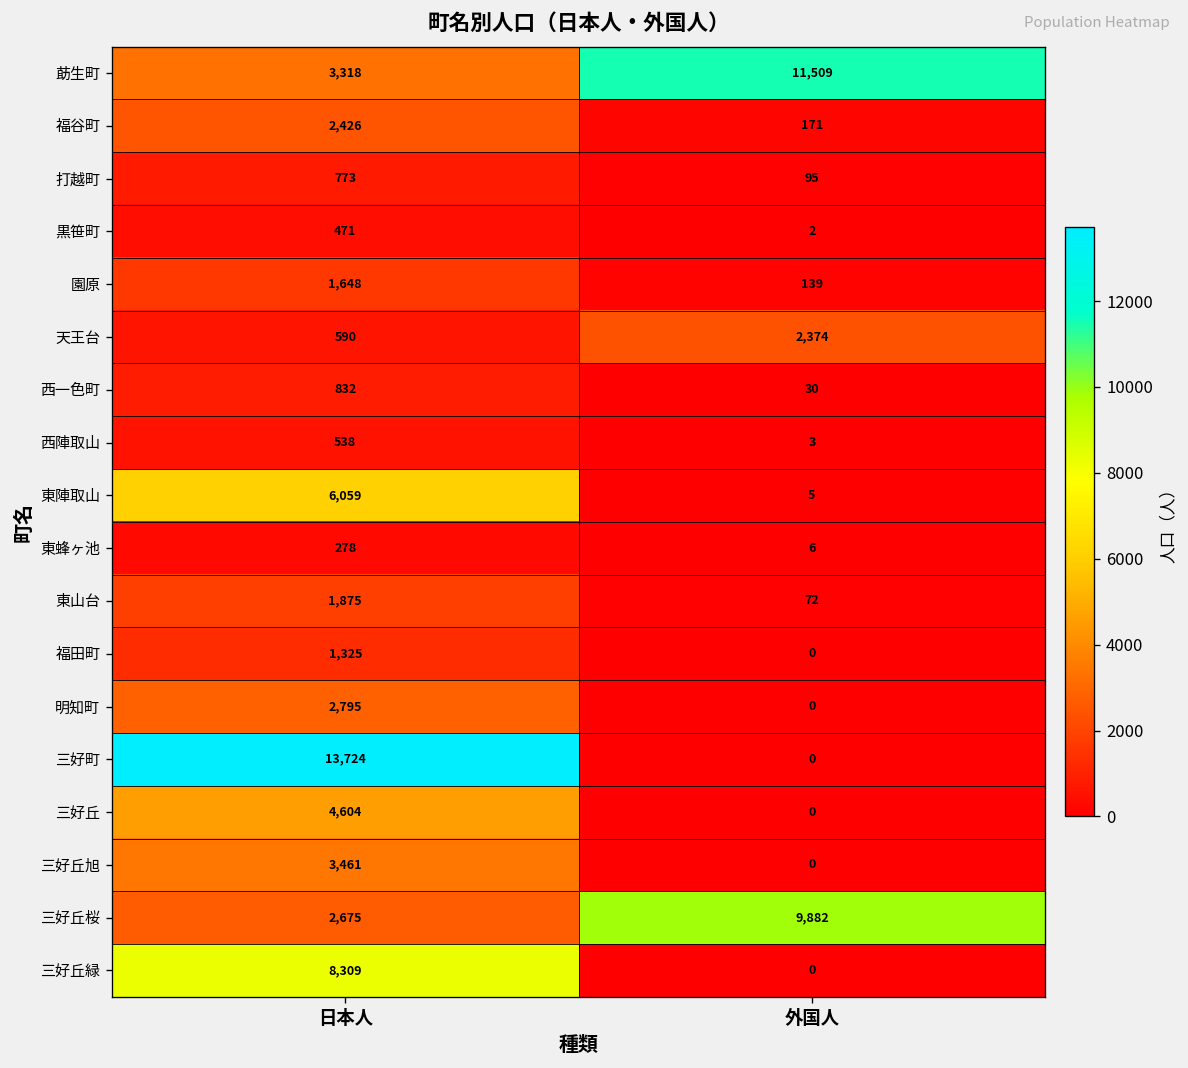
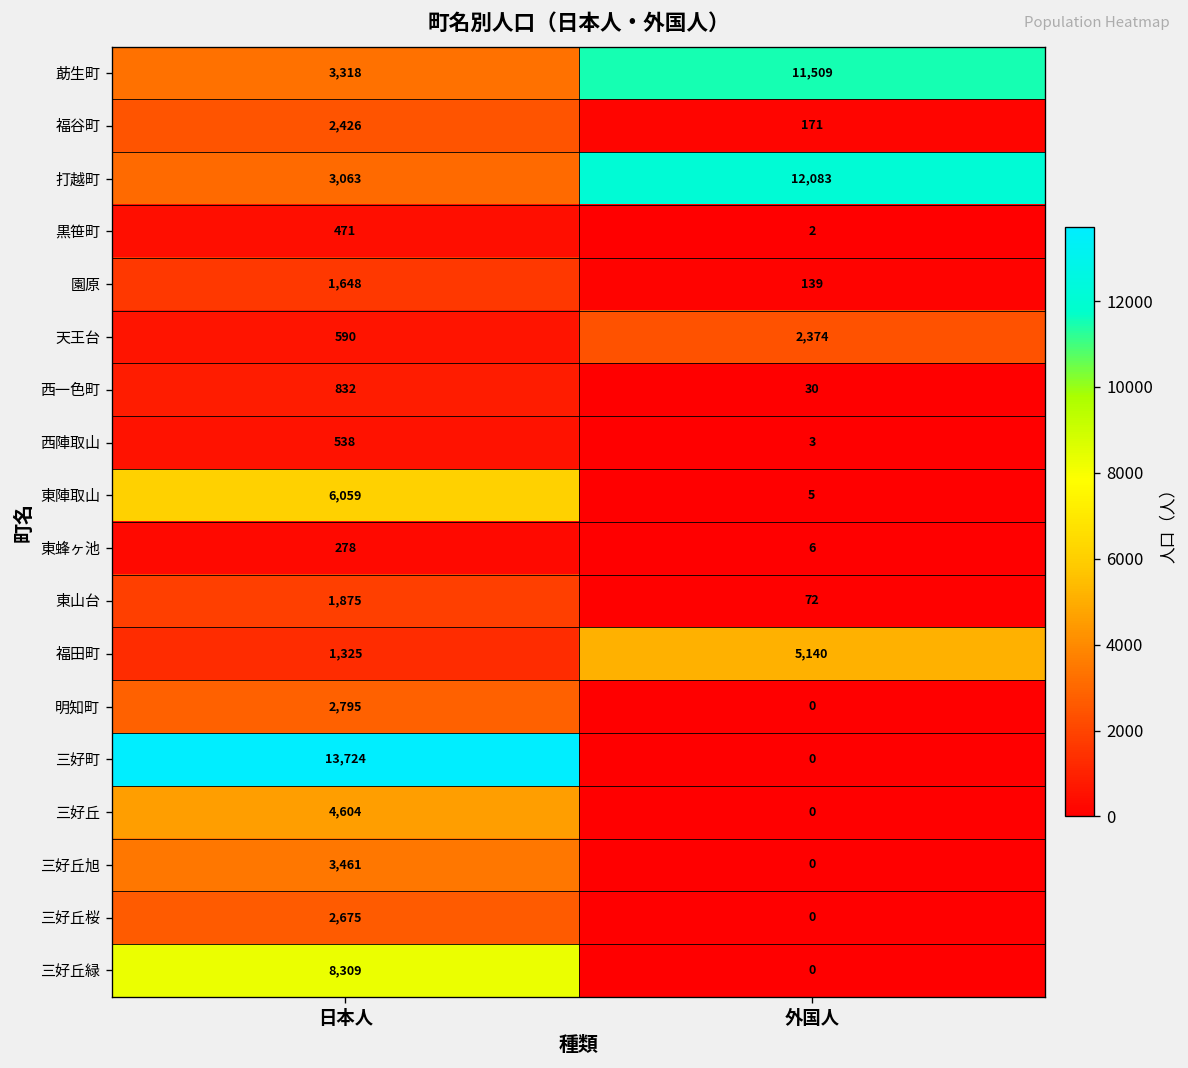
  {
    "莇生町": {
      "日本人": "3,318",
      "外国人": "11,509"
    },
    "福谷町": {
      "日本人": "2,426",
      "外国人": "171"
    },
    "打越町": {
-     "日本人": "773",
-     "外国人": "95"
+     "日本人": "3,063",
+     "外国人": "12,083"
    },
    "黒笹町": {
      "日本人": "471",
      "外国人": "2"
    },
    "園原": {
      "日本人": "1,648",
      "外国人": "139"
    },
    "天王台": {
      "日本人": "590",
      "外国人": "2,374"
    },
    "西一色町": {
      "日本人": "832",
      "外国人": "30"
    },
    "西陣取山": {
      "日本人": "538",
      "外国人": "3"
    },
    "東陣取山": {
      "日本人": "6,059",
      "外国人": "5"
    },
    "東蜂ヶ池": {
      "日本人": "278",
      "外国人": "6"
    },
    "東山台": {
      "日本人": "1,875",
      "外国人": "72"
    },
    "福田町": {
      "日本人": "1,325",
-     "外国人": "0"
+     "外国人": "5,140"
    },
    "明知町": {
      "日本人": "2,795",
      "外国人": "0"
    },
    "三好町": {
      "日本人": "13,724",
      "外国人": "0"
    },
    "三好丘": {
      "日本人": "4,604",
      "外国人": "0"
    },
    "三好丘旭": {
      "日本人": "3,461",
      "外国人": "0"
    },
    "三好丘桜": {
      "日本人": "2,675",
-     "外国人": "9,882"
+     "外国人": "0"
    },
    "三好丘緑": {
      "日本人": "8,309",
      "外国人": "0"
    }
  }
